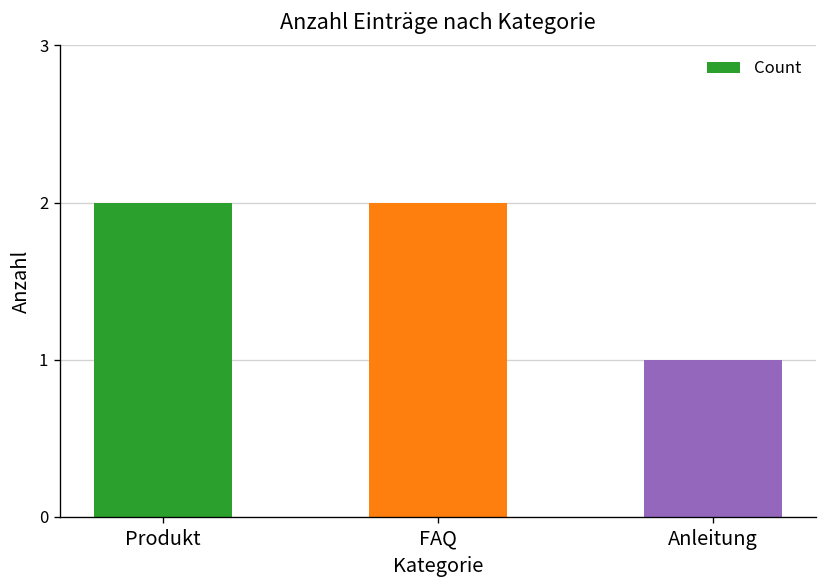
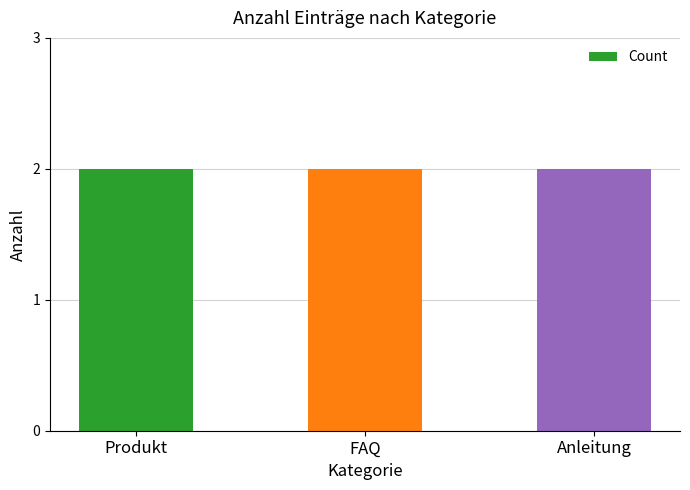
  {
    "Produkt": 2,
    "FAQ": 2,
-   "Anleitung": 1
+   "Anleitung": 2
  }
